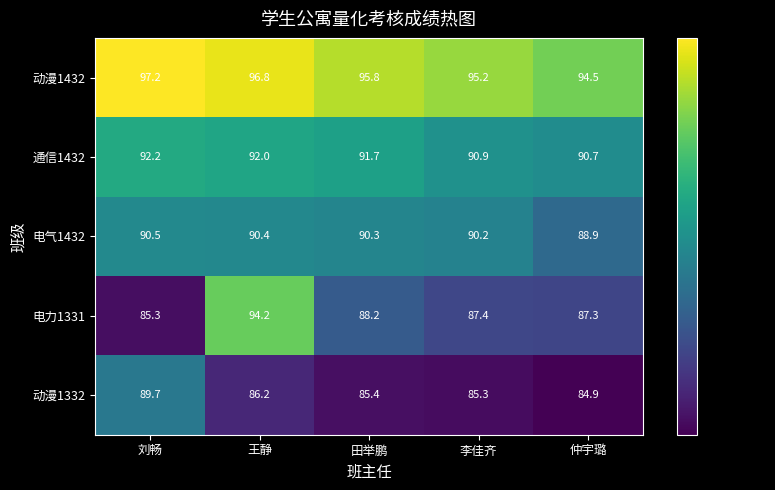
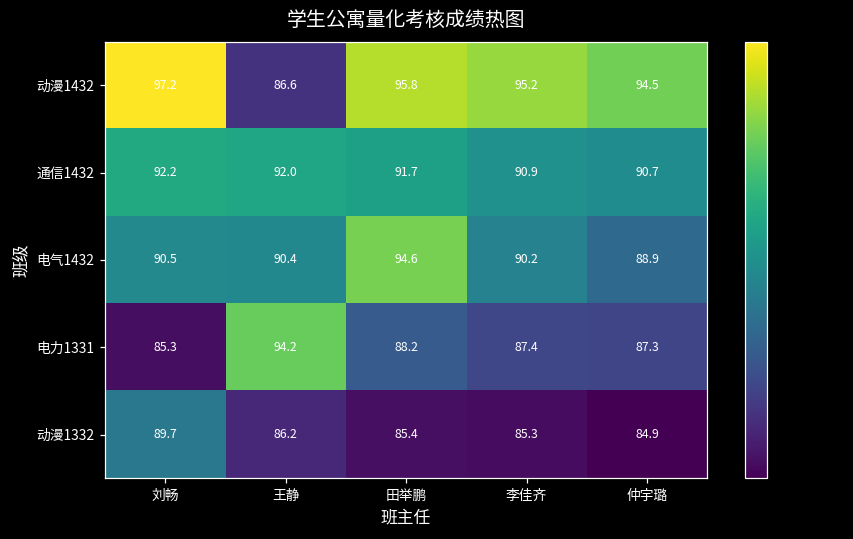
  {
    "动漫1432": {
      "刘畅": 97.2,
-     "王静": 96.8,
+     "王静": 86.6,
      "田举鹏": 95.8,
      "李佳齐": 95.2,
      "仲宇璐": 94.5
    },
    "通信1432": {
      "刘畅": 92.2,
      "王静": 92.0,
      "田举鹏": 91.7,
      "李佳齐": 90.9,
      "仲宇璐": 90.7
    },
    "电气1432": {
      "刘畅": 90.5,
      "王静": 90.4,
-     "田举鹏": 90.3,
+     "田举鹏": 94.6,
      "李佳齐": 90.2,
      "仲宇璐": 88.9
    },
    "电力1331": {
      "刘畅": 85.3,
      "王静": 94.2,
      "田举鹏": 88.2,
      "李佳齐": 87.4,
      "仲宇璐": 87.3
    },
    "动漫1332": {
      "刘畅": 89.7,
      "王静": 86.2,
      "田举鹏": 85.4,
      "李佳齐": 85.3,
      "仲宇璐": 84.9
    }
  }
